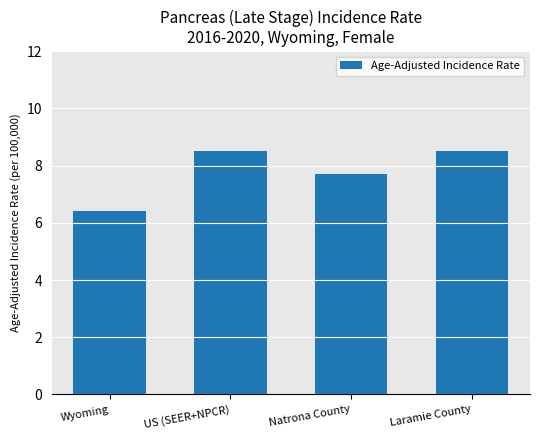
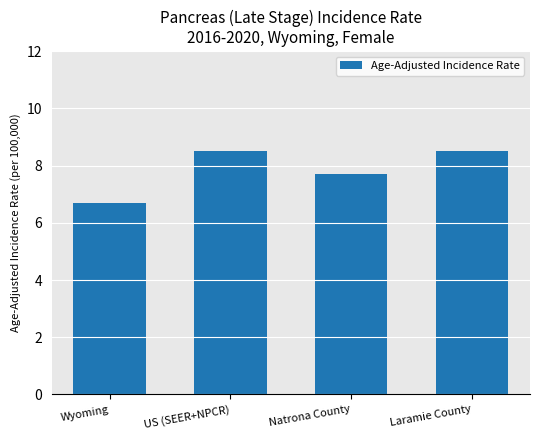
  {
-   "Wyoming": 6.4,
+   "Wyoming": 6.7,
    "US (SEER+NPCR)": 8.5,
    "Natrona County": 7.7,
    "Laramie County": 8.5
  }
